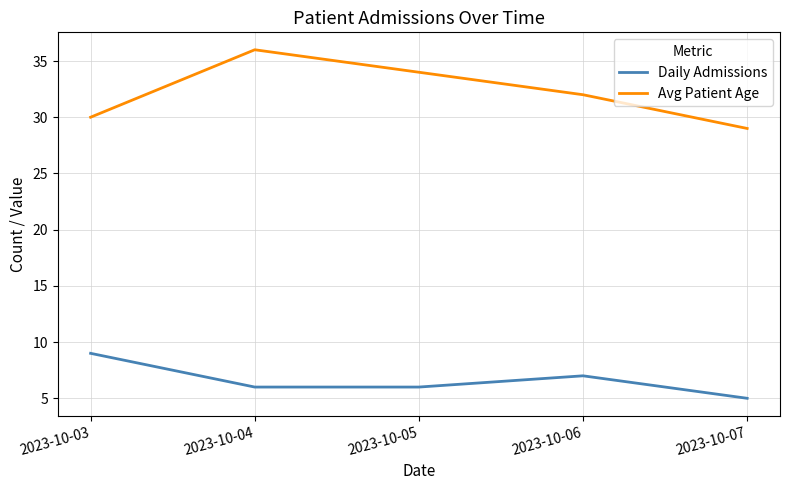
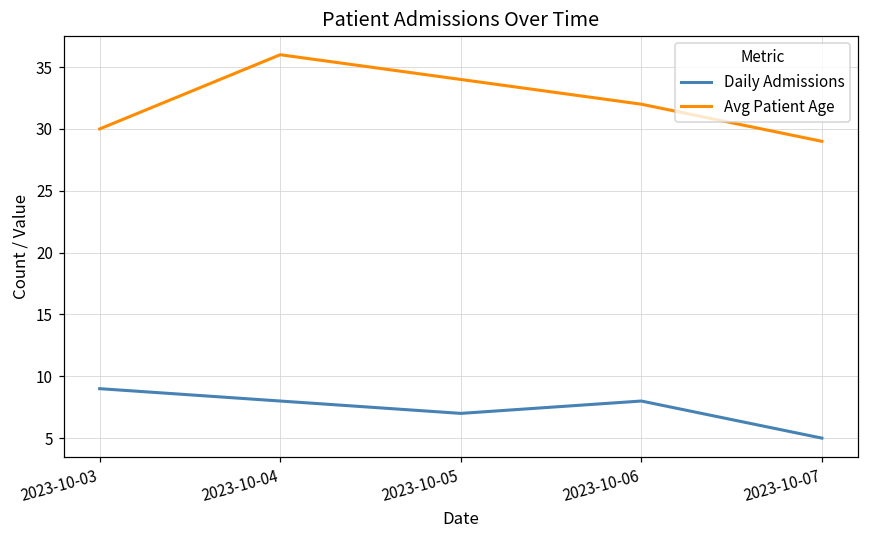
  {
    "Daily Admissions": {
      "2023-10-03": 9,
-     "2023-10-04": 6,
-     "2023-10-05": 6,
-     "2023-10-06": 7,
+     "2023-10-04": 8,
+     "2023-10-05": 7,
+     "2023-10-06": 8,
      "2023-10-07": 5
    },
    "Avg Patient Age": {
      "2023-10-03": 30,
      "2023-10-04": 36,
      "2023-10-05": 34,
      "2023-10-06": 32,
      "2023-10-07": 29
    }
  }
